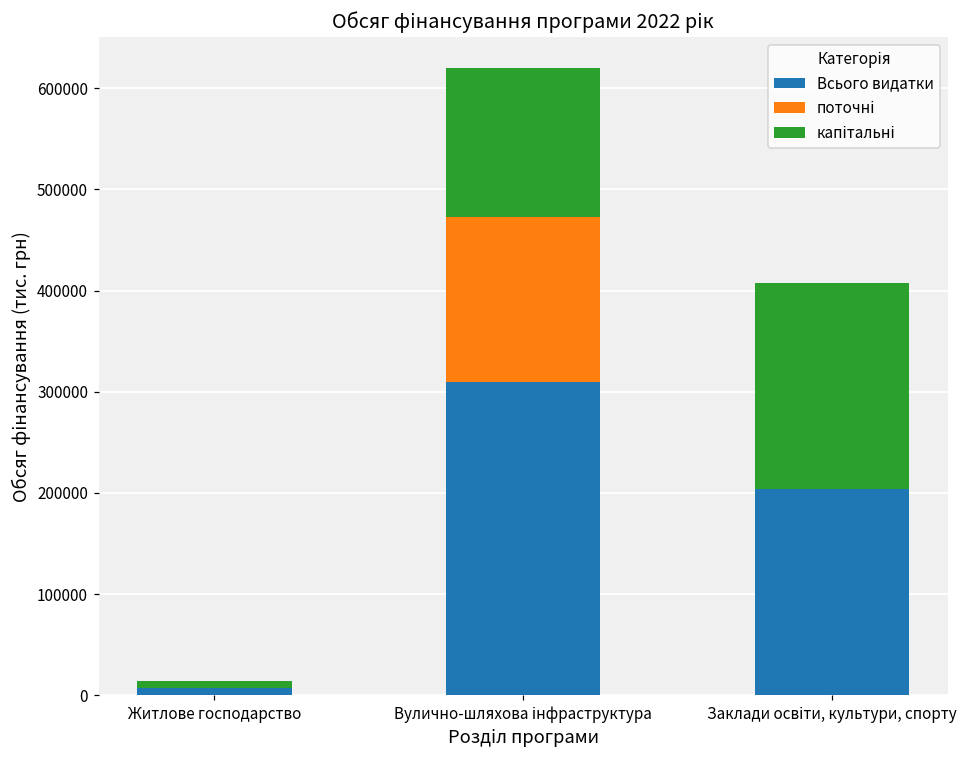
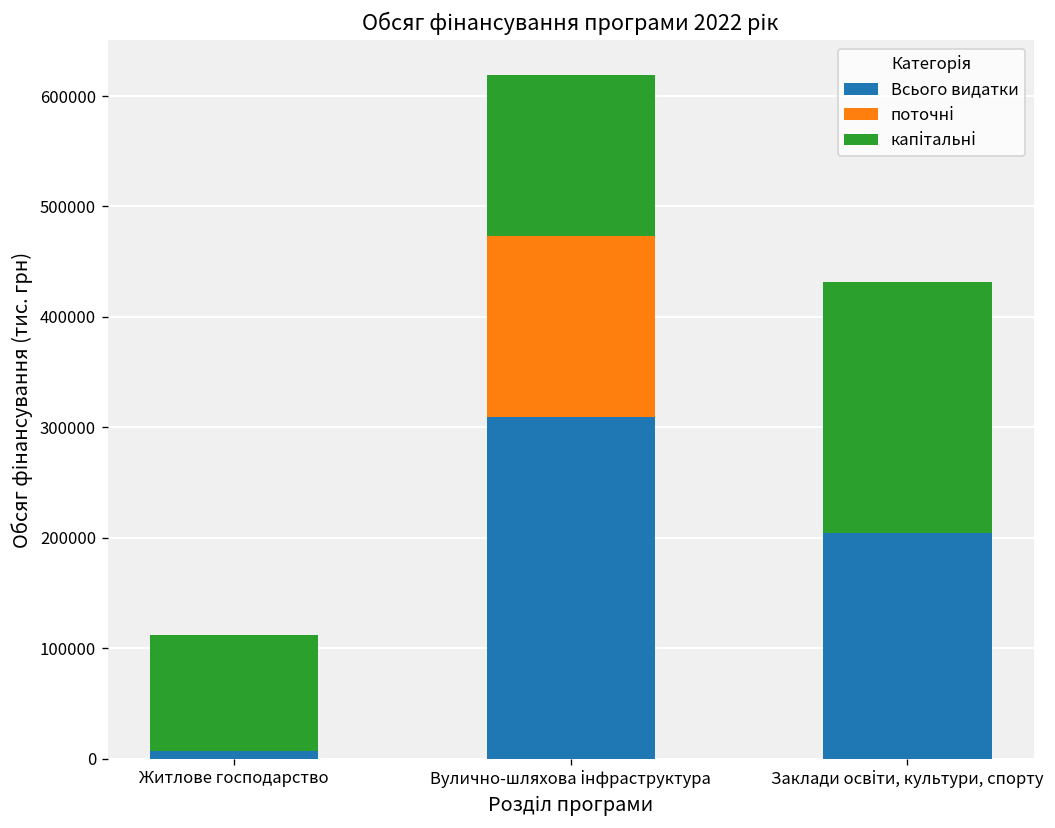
  {
    "Всього видатки": {
      "Житлове господарство": 10000,
      "Вулично-шляхова інфраструктура": 310000,
      "Заклади освіти, культури, спорту": 200000
    },
    "поточні": {
      "Житлове господарство": 0,
      "Вулично-шляхова інфраструктура": 160000,
      "Заклади освіти, культури, спорту": 0
    },
    "капітальні": {
-     "Житлове господарство": 10000,
+     "Житлове господарство": 100000,
      "Вулично-шляхова інфраструктура": 150000,
-     "Заклади освіти, культури, спорту": 200000
+     "Заклади освіти, культури, спорту": 230000
    }
  }
